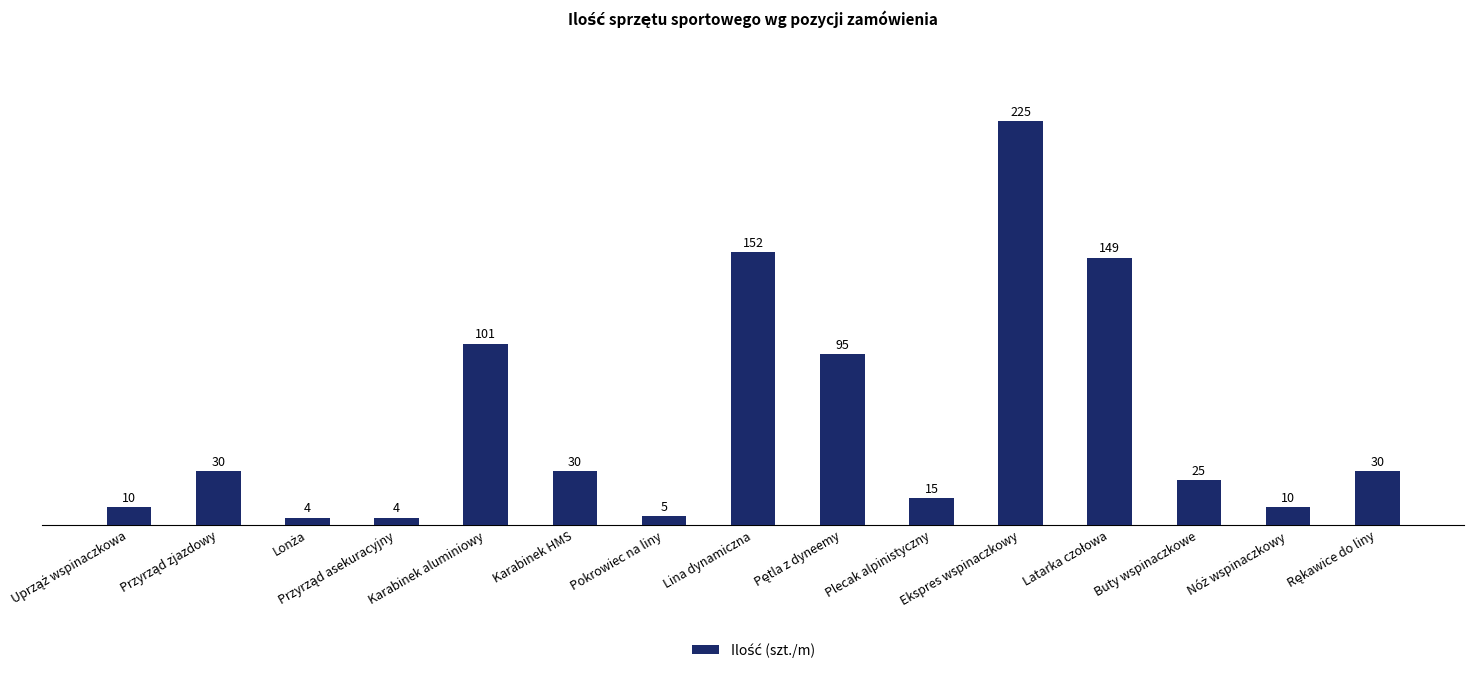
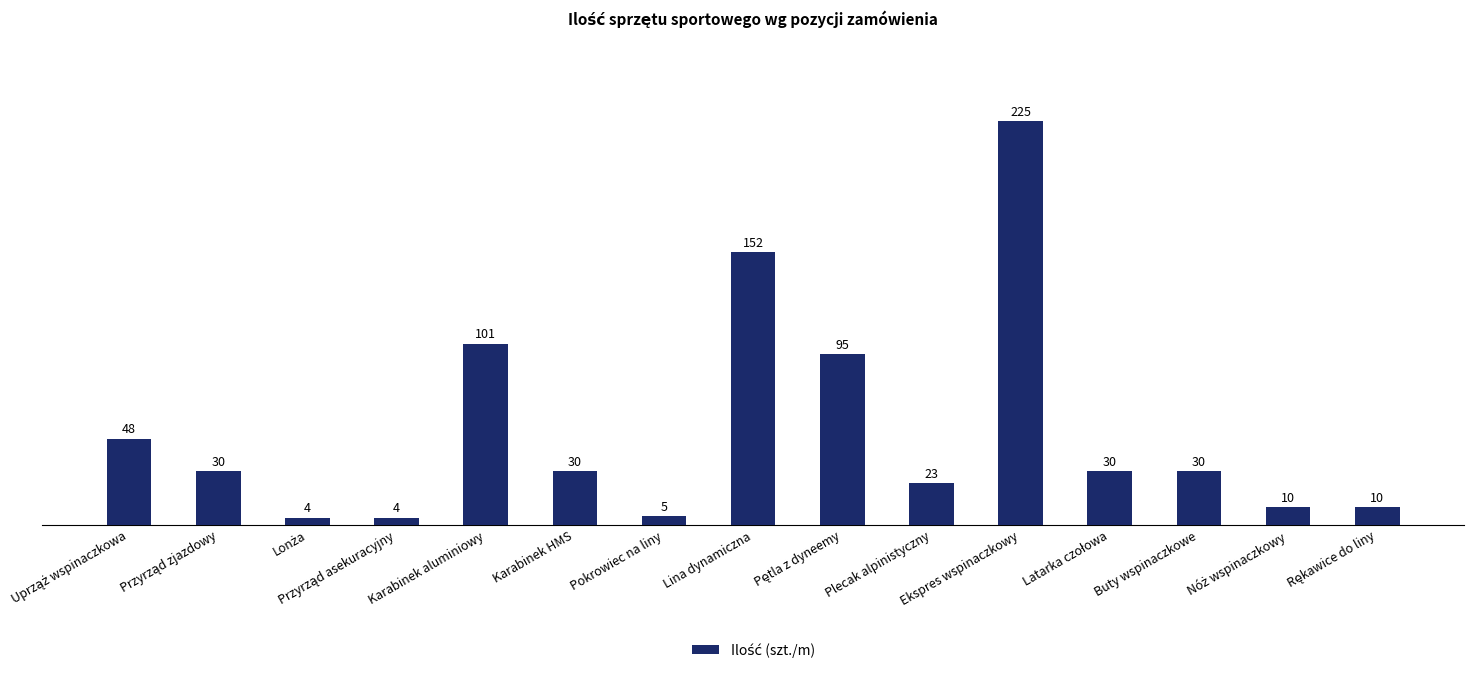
  {
-   "Uprząż wspinaczkowa": 10,
+   "Uprząż wspinaczkowa": 48,
    "Przyrząd zjazdowy": 30,
    "Lonża": 4,
    "Przyrząd asekuracyjny": 4,
    "Karabinek aluminiowy": 101,
    "Karabinek HMS": 30,
    "Pokrowiec na liny": 5,
    "Lina dynamiczna": 152,
    "Pętla z dyneemy": 95,
-   "Plecak alpinistyczny": 15,
+   "Plecak alpinistyczny": 23,
    "Ekspres wspinaczkowy": 225,
-   "Latarka czołowa": 149,
-   "Buty wspinaczkowe": 25,
+   "Latarka czołowa": 30,
+   "Buty wspinaczkowe": 30,
    "Nóż wspinaczkowy": 10,
-   "Rękawice do liny": 30
+   "Rękawice do liny": 10
  }
